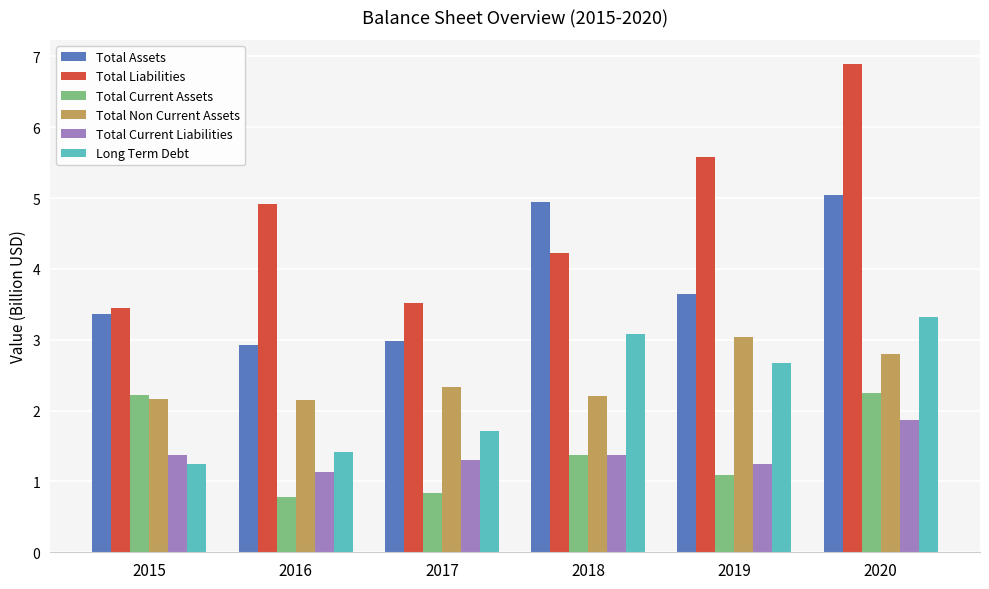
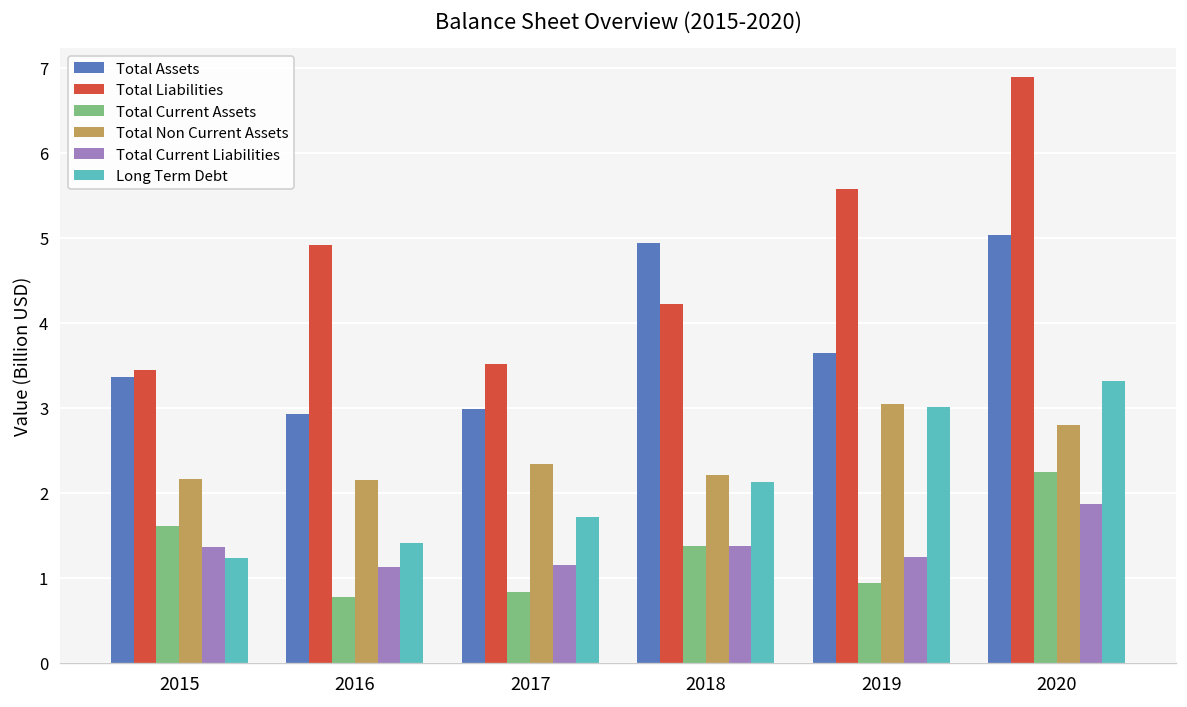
  {
    "Total Assets": {
      "2015": 3.4,
      "2016": 2.9,
      "2017": 3.0,
      "2018": 4.9,
      "2019": 3.6,
      "2020": 5.0
    },
    "Total Liabilities": {
      "2015": 3.5,
      "2016": 4.9,
      "2017": 3.5,
      "2018": 4.2,
      "2019": 5.6,
      "2020": 6.9
    },
    "Total Current Assets": {
-     "2015": 2.2,
+     "2015": 1.6,
      "2016": 0.8,
      "2017": 0.8,
      "2018": 1.4,
-     "2019": 1.1,
+     "2019": 0.9,
      "2020": 2.2
    },
    "Total Non Current Assets": {
      "2015": 2.2,
      "2016": 2.1,
      "2017": 2.3,
      "2018": 2.2,
      "2019": 3.0,
      "2020": 2.8
    },
    "Total Current Liabilities": {
      "2015": 1.4,
      "2016": 1.1,
-     "2017": 1.3,
+     "2017": 1.2,
      "2018": 1.4,
      "2019": 1.2,
      "2020": 1.9
    },
    "Long Term Debt": {
      "2015": 1.2,
      "2016": 1.4,
      "2017": 1.7,
-     "2018": 3.1,
-     "2019": 2.7,
+     "2018": 2.1,
+     "2019": 3.0,
      "2020": 3.3
    }
  }
